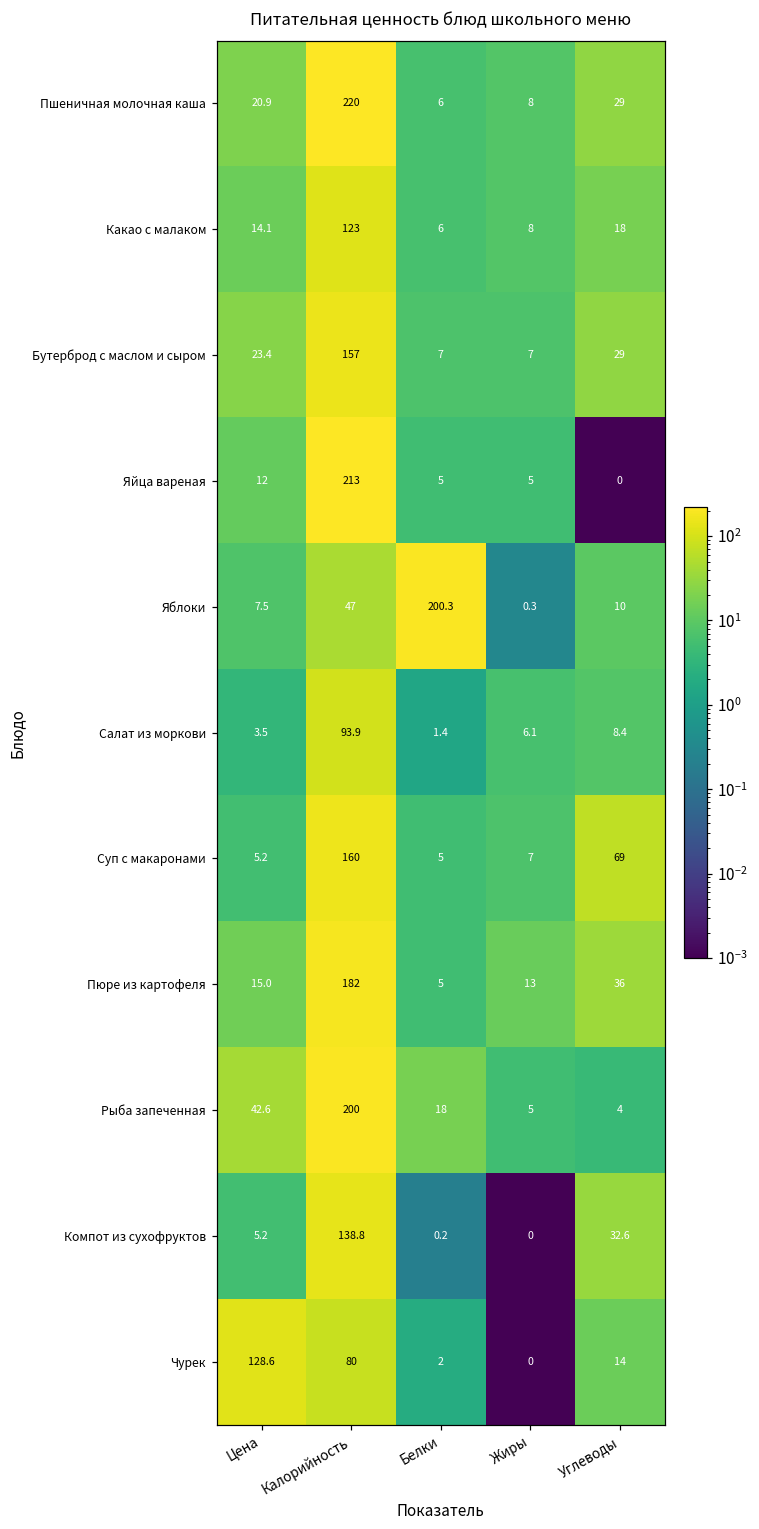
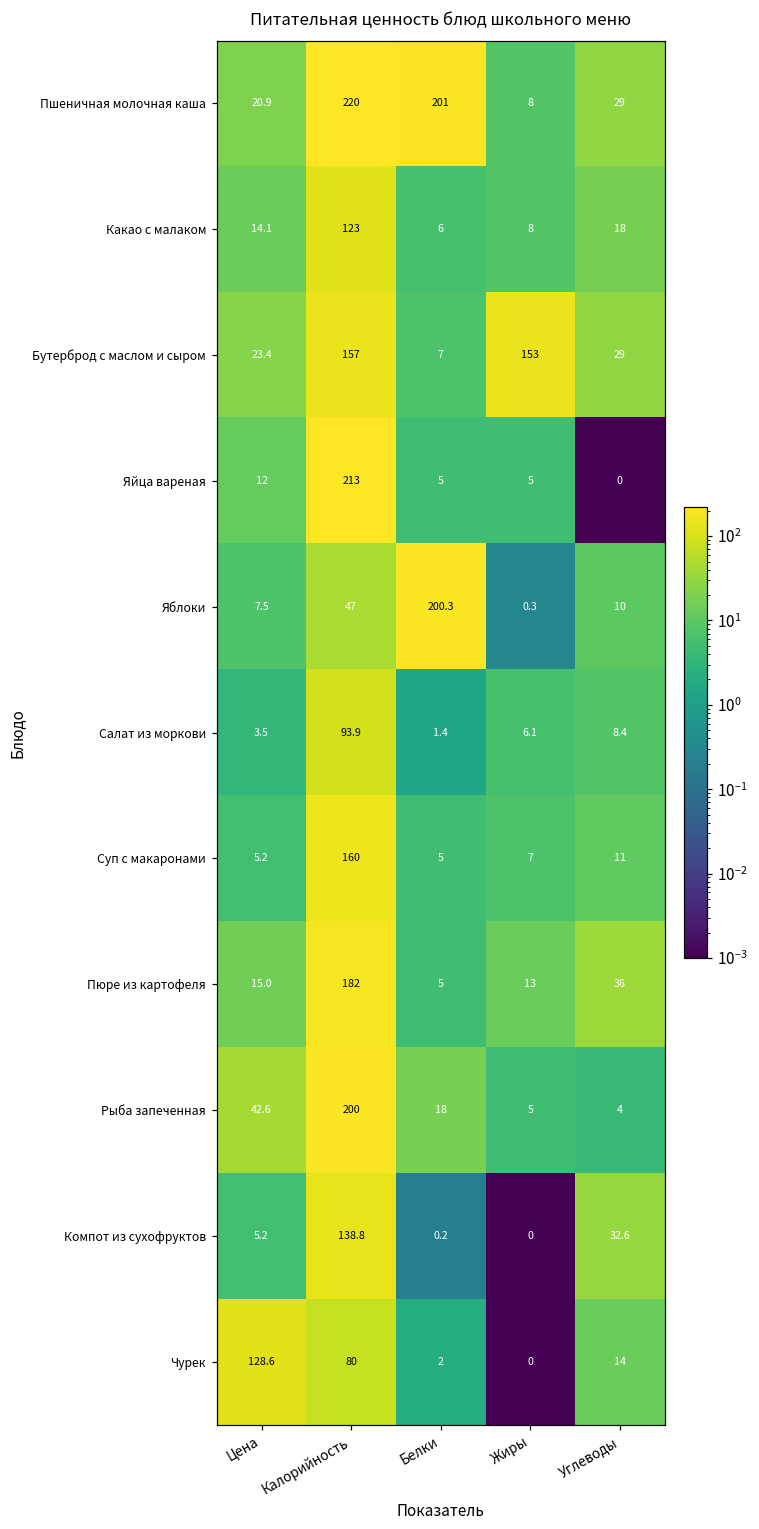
  {
    "Пшеничная молочная каша": {
      "Цена": 20.9,
      "Калорийность": 220,
-     "Белки": 6,
+     "Белки": 201,
      "Жиры": 8,
      "Углеводы": 29
    },
    "Какао с малаком": {
      "Цена": 14.1,
      "Калорийность": 123,
      "Белки": 6,
      "Жиры": 8,
      "Углеводы": 18
    },
    "Бутерброд с маслом и сыром": {
      "Цена": 23.4,
      "Калорийность": 157,
      "Белки": 7,
-     "Жиры": 7,
+     "Жиры": 153,
      "Углеводы": 29
    },
    "Яйца вареная": {
      "Цена": 12,
      "Калорийность": 213,
      "Белки": 5,
      "Жиры": 5,
      "Углеводы": 0
    },
    "Яблоки": {
      "Цена": 7.5,
      "Калорийность": 47,
      "Белки": 200.3,
      "Жиры": 0.3,
      "Углеводы": 10
    },
    "Салат из моркови": {
      "Цена": 3.5,
      "Калорийность": 93.9,
      "Белки": 1.4,
      "Жиры": 6.1,
      "Углеводы": 8.4
    },
    "Суп с макаронами": {
      "Цена": 5.2,
      "Калорийность": 160,
      "Белки": 5,
      "Жиры": 7,
-     "Углеводы": 69
+     "Углеводы": 11
    },
    "Пюре из картофеля": {
      "Цена": 15.0,
      "Калорийность": 182,
      "Белки": 5,
      "Жиры": 13,
      "Углеводы": 36
    },
    "Рыба запеченная": {
      "Цена": 42.6,
      "Калорийность": 200,
      "Белки": 18,
      "Жиры": 5,
      "Углеводы": 4
    },
    "Компот из сухофруктов": {
      "Цена": 5.2,
      "Калорийность": 138.8,
      "Белки": 0.2,
      "Жиры": 0,
      "Углеводы": 32.6
    },
    "Чурек": {
      "Цена": 128.6,
      "Калорийность": 80,
      "Белки": 2,
      "Жиры": 0,
      "Углеводы": 14
    }
  }
